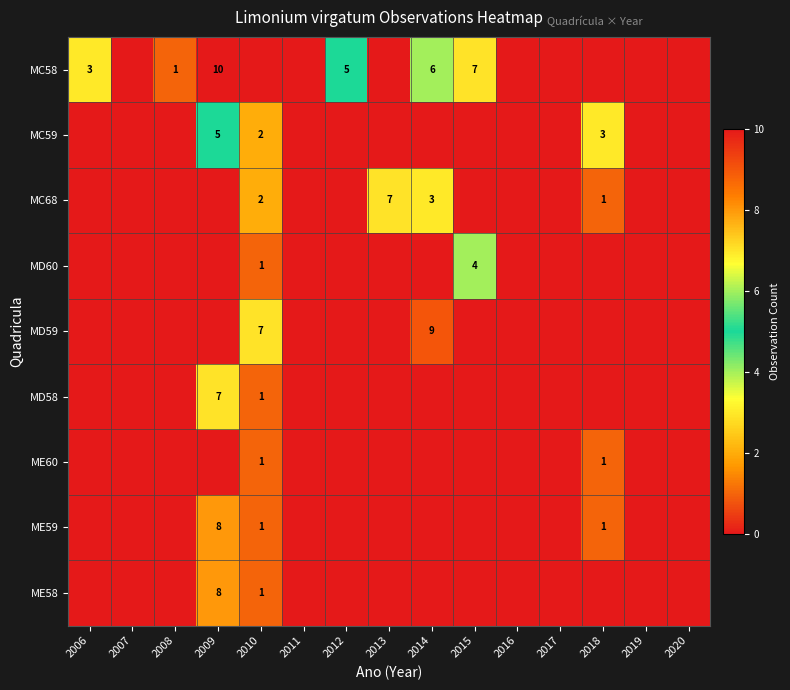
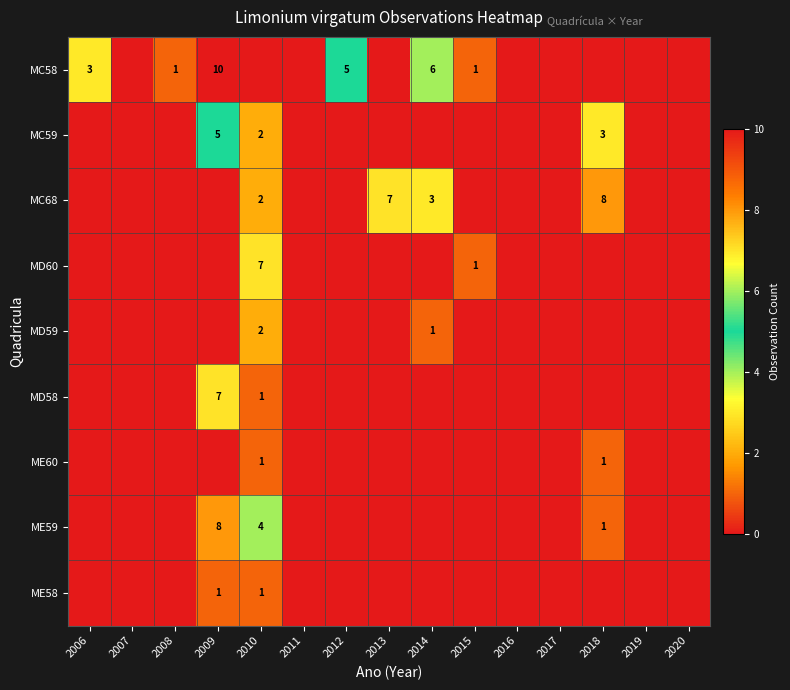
  {
    "MC58": {
      "2006": 3,
      "2008": 1,
      "2009": 10,
      "2012": 5,
      "2014": 6,
-     "2015": 7
+     "2015": 1
    },
    "MC59": {
      "2009": 5,
      "2010": 2,
      "2018": 3
    },
    "MC68": {
      "2010": 2,
      "2013": 7,
      "2014": 3,
-     "2018": 1
+     "2018": 8
    },
    "MD60": {
-     "2010": 1,
-     "2015": 4
+     "2010": 7,
+     "2015": 1
    },
    "MD59": {
-     "2010": 7,
-     "2014": 9
+     "2010": 2,
+     "2014": 1
    },
    "MD58": {
      "2009": 7,
      "2010": 1
    },
    "ME60": {
      "2010": 1,
      "2018": 1
    },
    "ME59": {
      "2009": 8,
-     "2010": 1,
+     "2010": 4,
      "2018": 1
    },
    "ME58": {
-     "2009": 8,
+     "2009": 1,
      "2010": 1
    }
  }
